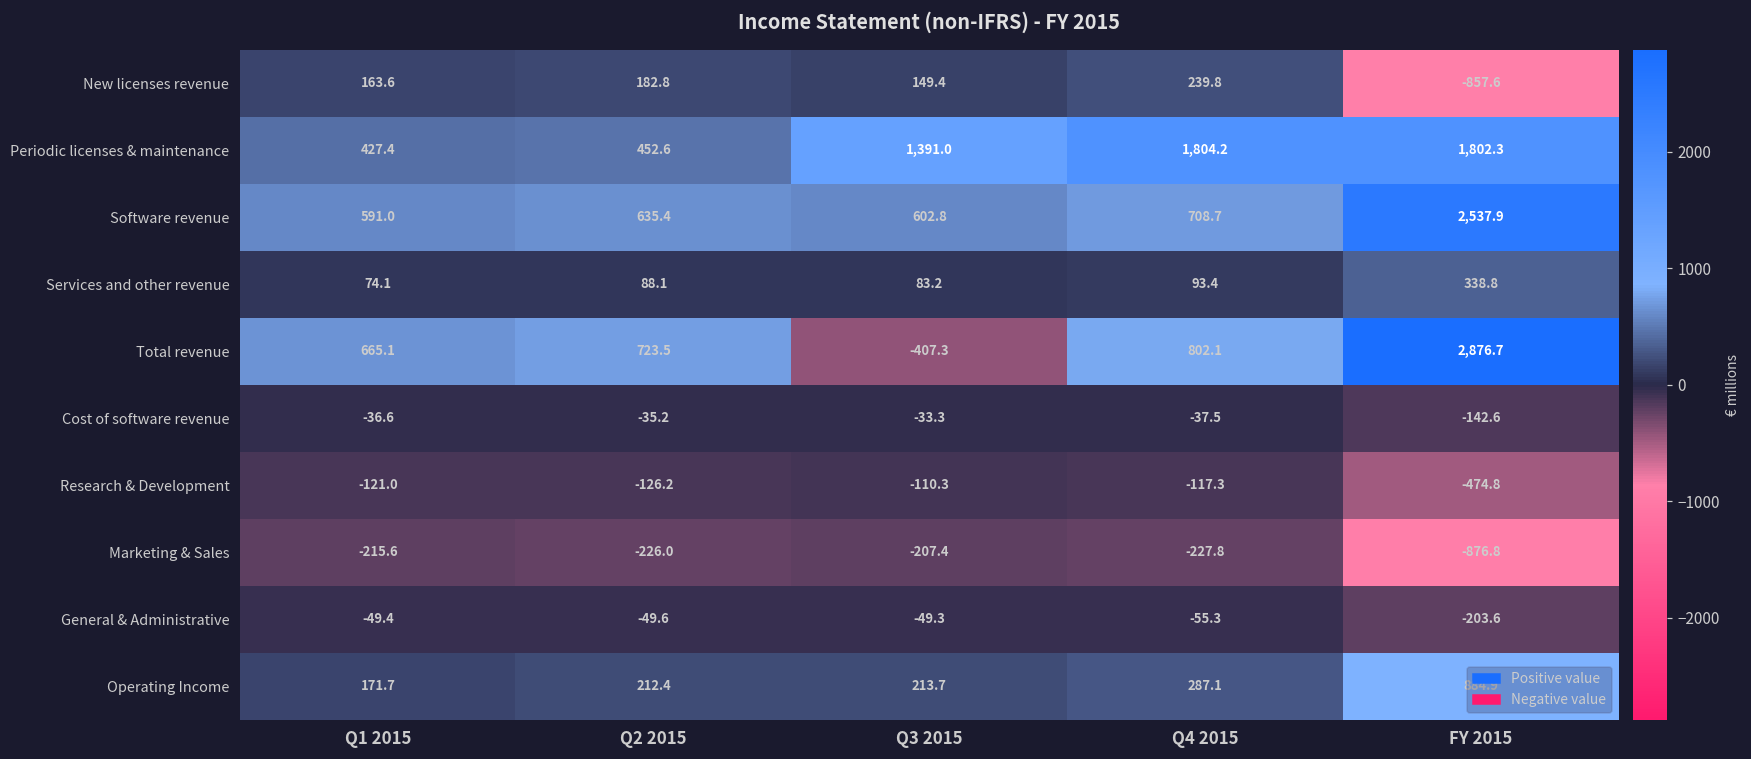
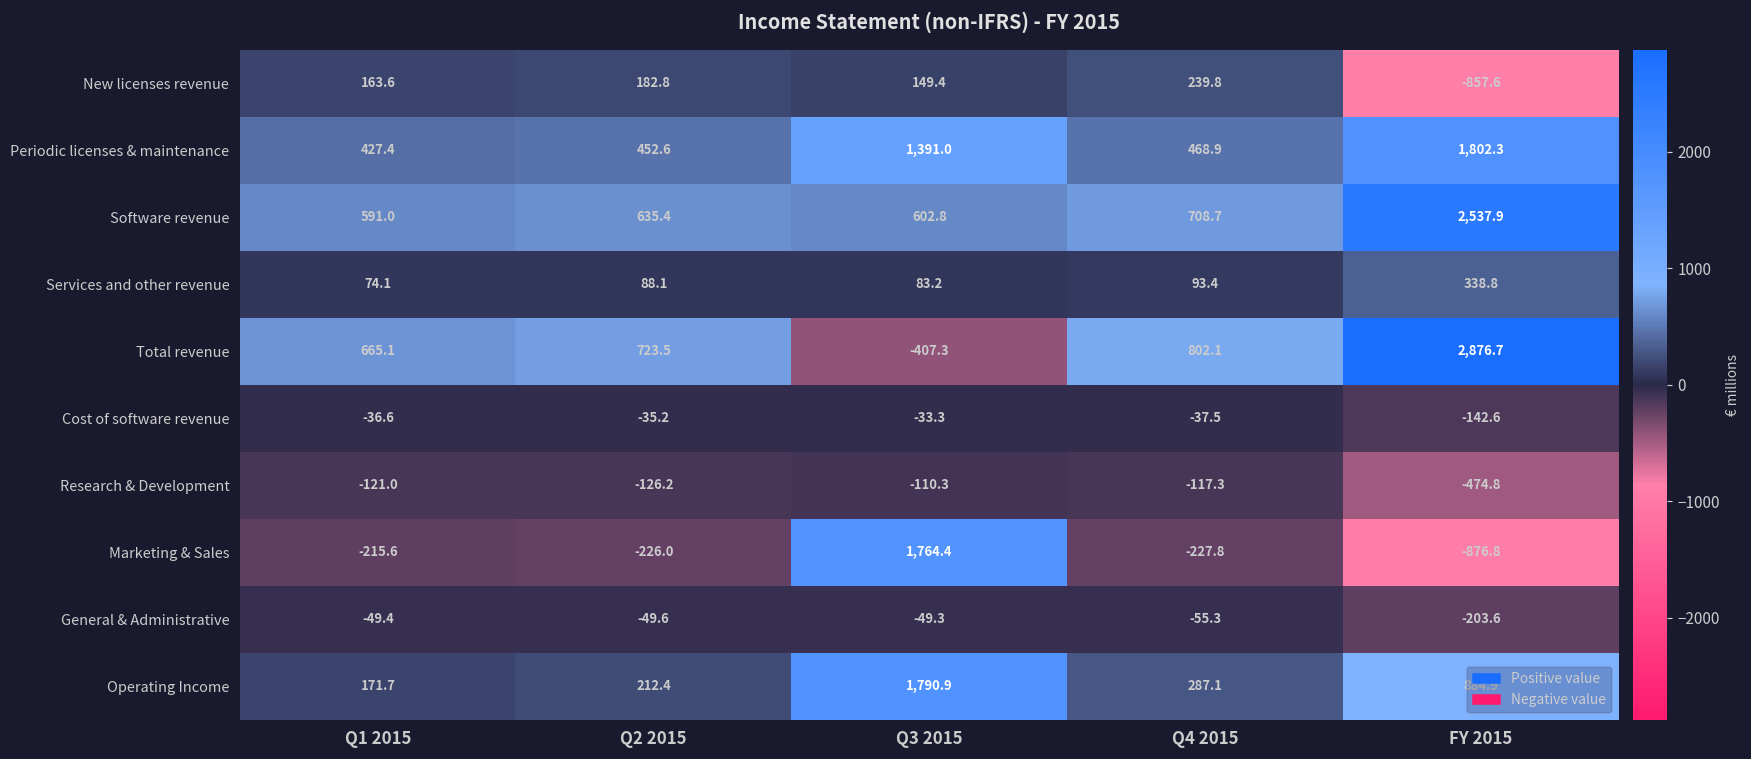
  {
    "New licenses revenue": {
      "Q1 2015": "163.6",
      "Q2 2015": "182.8",
      "Q3 2015": "149.4",
      "Q4 2015": "239.8",
      "FY 2015": "-857.6"
    },
    "Periodic licenses & maintenance": {
      "Q1 2015": "427.4",
      "Q2 2015": "452.6",
      "Q3 2015": "1,391.0",
-     "Q4 2015": "1,804.2",
+     "Q4 2015": "468.9",
      "FY 2015": "1,802.3"
    },
    "Software revenue": {
      "Q1 2015": "591.0",
      "Q2 2015": "635.4",
      "Q3 2015": "602.8",
      "Q4 2015": "708.7",
      "FY 2015": "2,537.9"
    },
    "Services and other revenue": {
      "Q1 2015": "74.1",
      "Q2 2015": "88.1",
      "Q3 2015": "83.2",
      "Q4 2015": "93.4",
      "FY 2015": "338.8"
    },
    "Total revenue": {
      "Q1 2015": "665.1",
      "Q2 2015": "723.5",
      "Q3 2015": "-407.3",
      "Q4 2015": "802.1",
      "FY 2015": "2,876.7"
    },
    "Cost of software revenue": {
      "Q1 2015": "-36.6",
      "Q2 2015": "-35.2",
      "Q3 2015": "-33.3",
      "Q4 2015": "-37.5",
      "FY 2015": "-142.6"
    },
    "Research & Development": {
      "Q1 2015": "-121.0",
      "Q2 2015": "-126.2",
      "Q3 2015": "-110.3",
      "Q4 2015": "-117.3",
      "FY 2015": "-474.8"
    },
    "Marketing & Sales": {
      "Q1 2015": "-215.6",
      "Q2 2015": "-226.0",
-     "Q3 2015": "-207.4",
+     "Q3 2015": "1,764.4",
      "Q4 2015": "-227.8",
      "FY 2015": "-876.8"
    },
    "General & Administrative": {
      "Q1 2015": "-49.4",
      "Q2 2015": "-49.6",
      "Q3 2015": "-49.3",
      "Q4 2015": "-55.3",
      "FY 2015": "-203.6"
    },
    "Operating Income": {
      "Q1 2015": "171.7",
      "Q2 2015": "212.4",
-     "Q3 2015": "213.7",
+     "Q3 2015": "1,790.9",
      "Q4 2015": "287.1"
    }
  }
